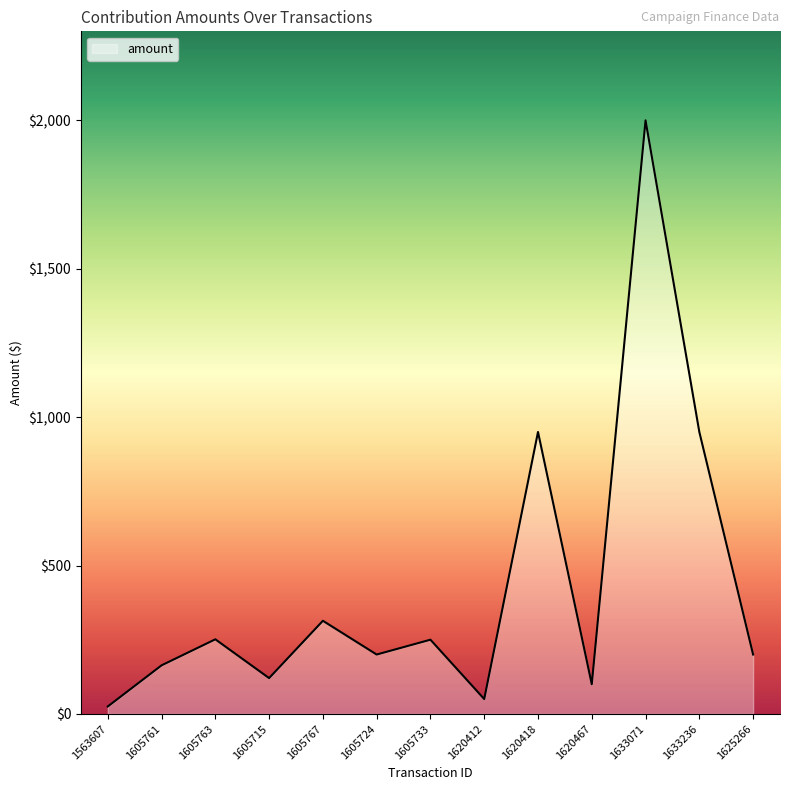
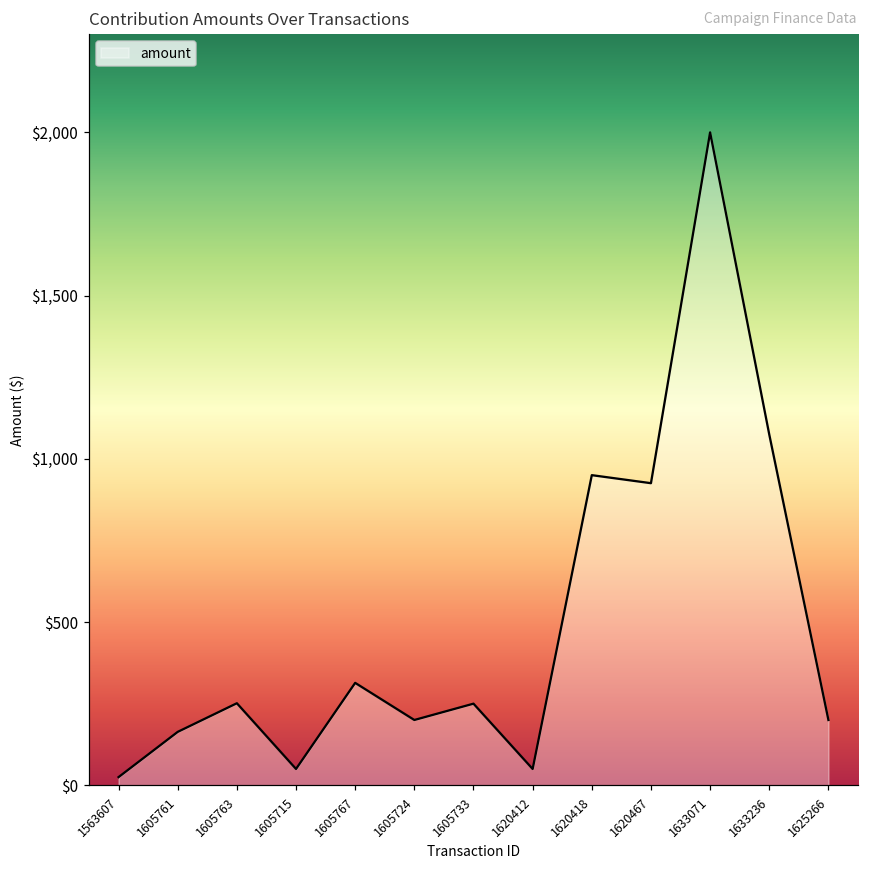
  {
    "1563607": "$30",
    "1605761": "$160",
    "1605763": "$250",
-   "1605715": "$120",
+   "1605715": "$50",
    "1605767": "$310",
    "1605724": "$200",
    "1605733": "$250",
    "1620412": "$50",
    "1620418": "$950",
-   "1620467": "$100",
+   "1620467": "$930",
    "1633071": "$2,000",
-   "1633236": "$950",
+   "1633236": "$1,070",
    "1625266": "$200"
  }
